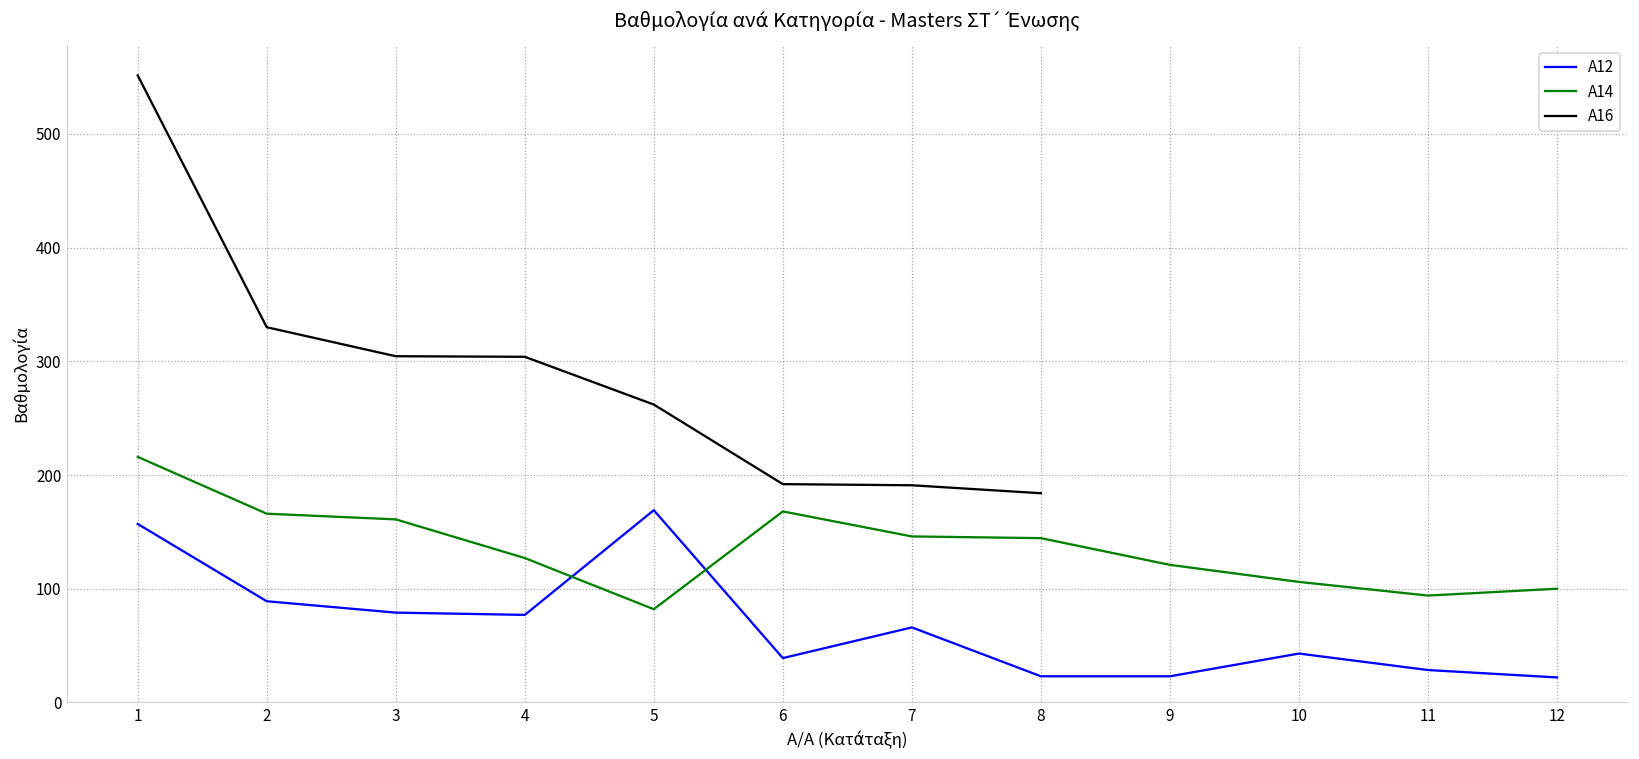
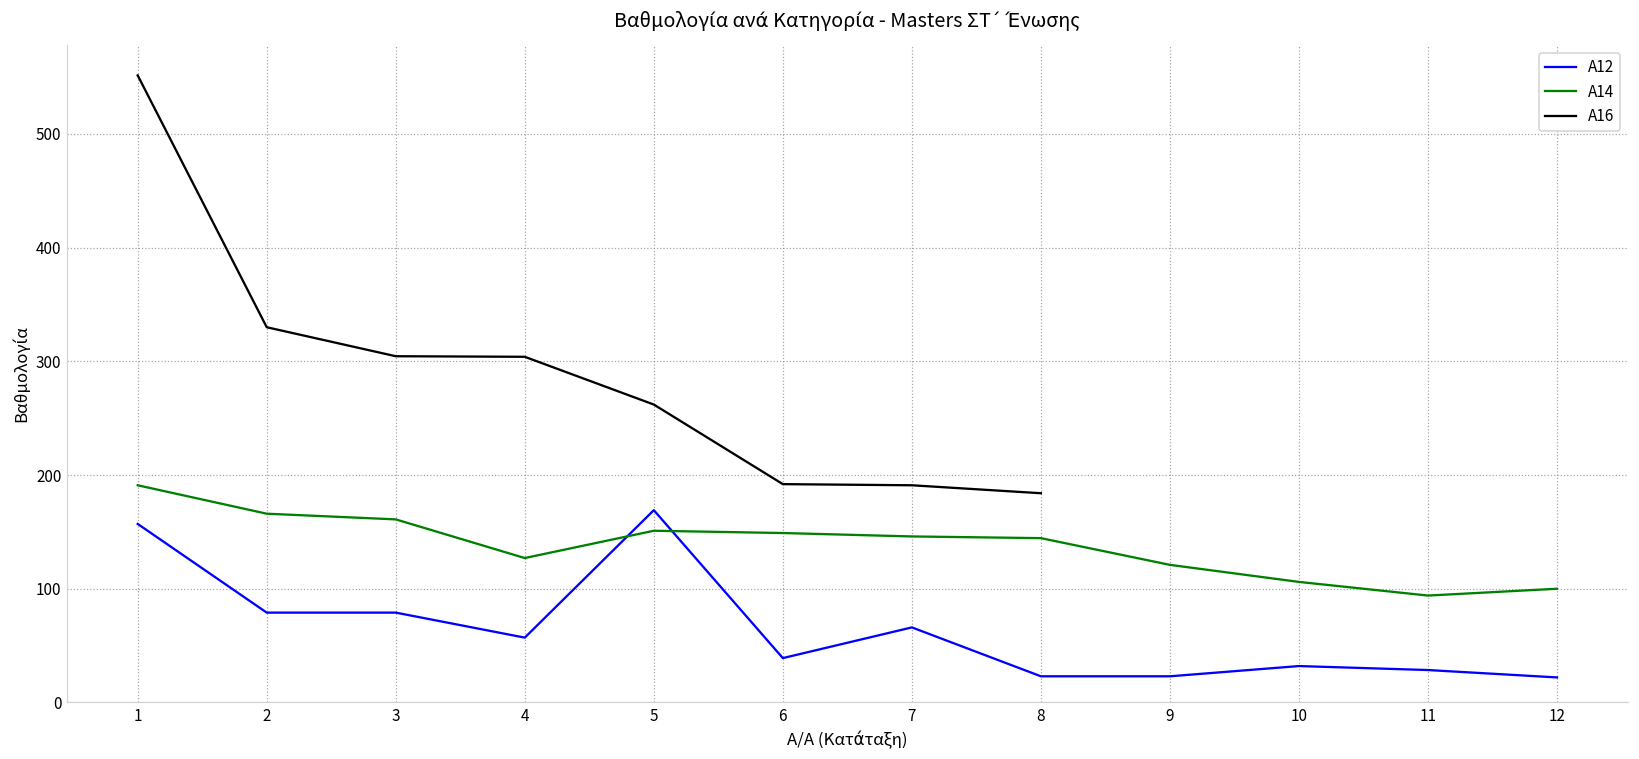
  {
    "A12": {
      "1": 157,
-     "2": 89,
+     "2": 79,
      "3": 79,
-     "4": 77,
+     "4": 57,
      "5": 169,
      "6": 39,
      "7": 66,
      "8": 23,
      "9": 23,
-     "10": 43,
+     "10": 32,
      "11": 29,
      "12": 22
    },
    "A14": {
-     "1": 216,
+     "1": 191,
      "2": 166,
      "3": 161,
      "4": 127,
-     "5": 82,
-     "6": 168,
+     "5": 151,
+     "6": 149,
      "7": 146,
      "8": 145,
      "9": 121,
      "10": 106,
      "11": 94,
      "12": 100
    },
    "A16": {
      "1": 552,
      "2": 330,
      "3": 305,
      "4": 304,
      "5": 262,
      "6": 192,
      "7": 191,
      "8": 184
    }
  }
